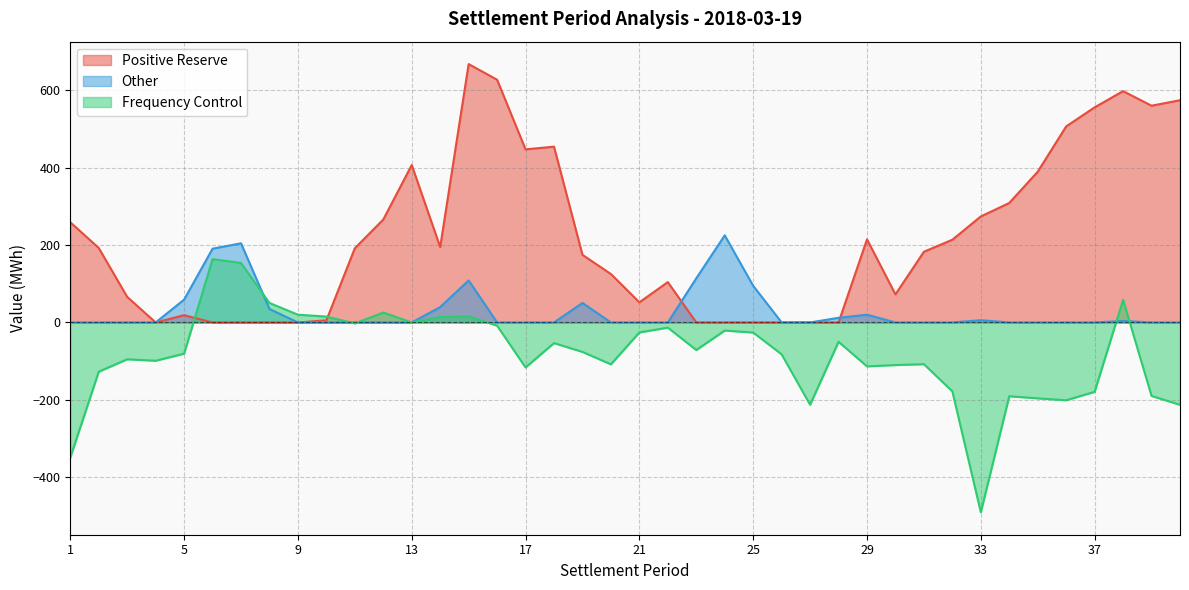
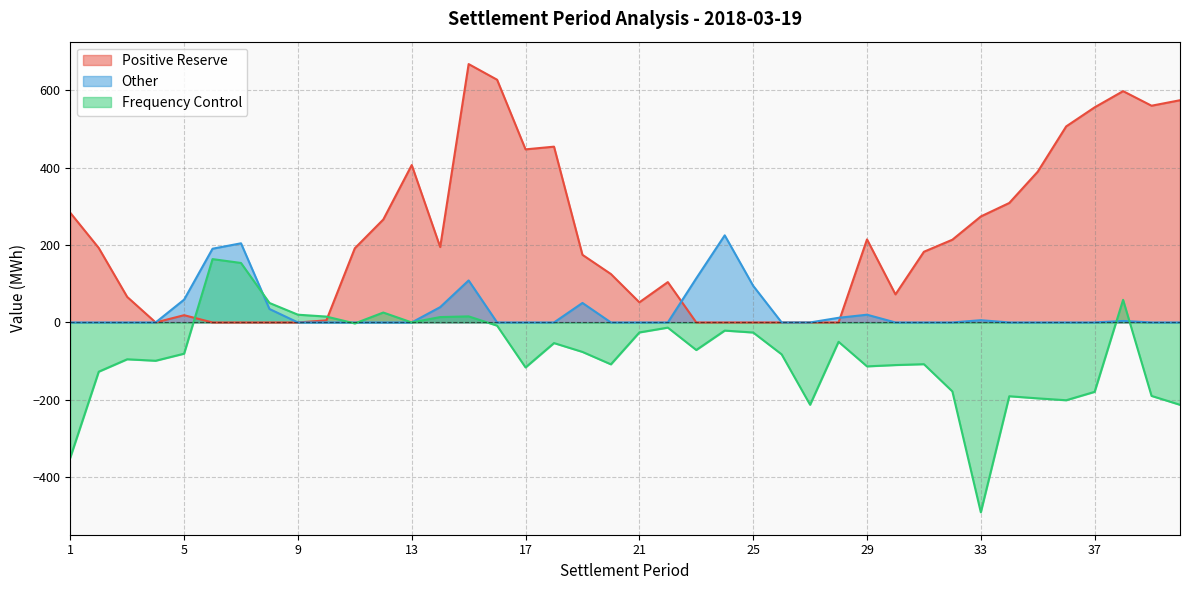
  {
    "Positive Reserve": {
-     "1": 260,
+     "1": 280,
      "5": 20,
      "13": 410,
      "17": 450,
      "21": 50,
      "29": 210,
      "33": 270,
      "37": 560
    },
    "Other": {
      "5": 60,
      "25": 90,
      "29": 20
    }
  }
